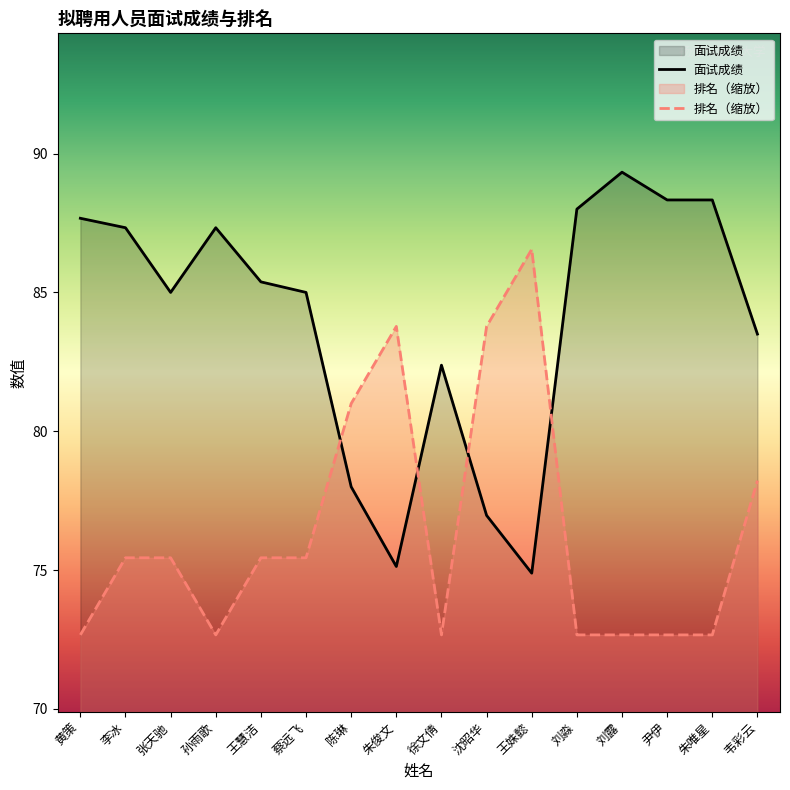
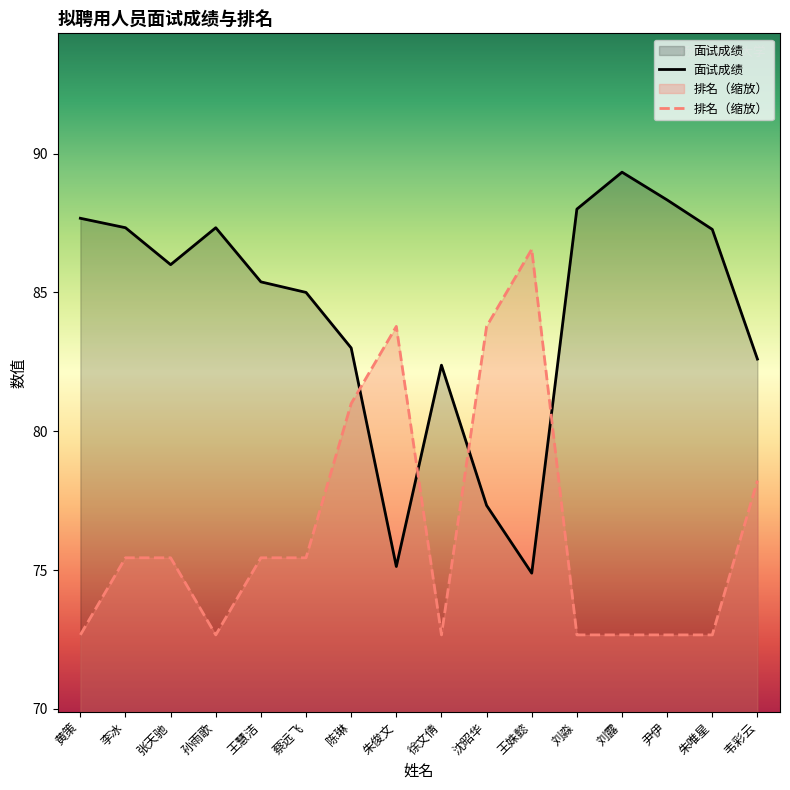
  {
    "面试成绩": {
      "黄策": 87.7,
      "李冰": 87.3,
-     "张天驰": 85,
+     "张天驰": 86,
      "孙雨歌": 87.3,
      "王慧洁": 85.4,
      "蔡远飞": 85.0,
-     "陈琳": 78,
+     "陈琳": 83,
      "朱俊文": 75.1,
      "徐文倩": 82.4,
-     "沈昭华": 77.0,
+     "沈昭华": 77.3,
      "王姝懿": 74.9,
      "刘淼": 88.0,
      "刘露": 89.3,
      "尹伊": 88.3,
-     "朱唯星": 88.3,
-     "韦彩云": 83.5
+     "朱唯星": 87.3,
+     "韦彩云": 82.6
    },
    "排名（缩放）": {
      "黄策": 72.7,
      "李冰": 75.4,
      "张天驰": 75.4,
      "孙雨歌": 72.7,
      "王慧洁": 75.4,
      "蔡远飞": 75.4,
      "陈琳": 81.0,
      "朱俊文": 83.8,
      "徐文倩": 72.7,
      "沈昭华": 83.8,
      "王姝懿": 86.6,
      "刘淼": 72.7,
      "刘露": 72.7,
      "尹伊": 72.7,
      "朱唯星": 72.7,
      "韦彩云": 78.2
    }
  }
